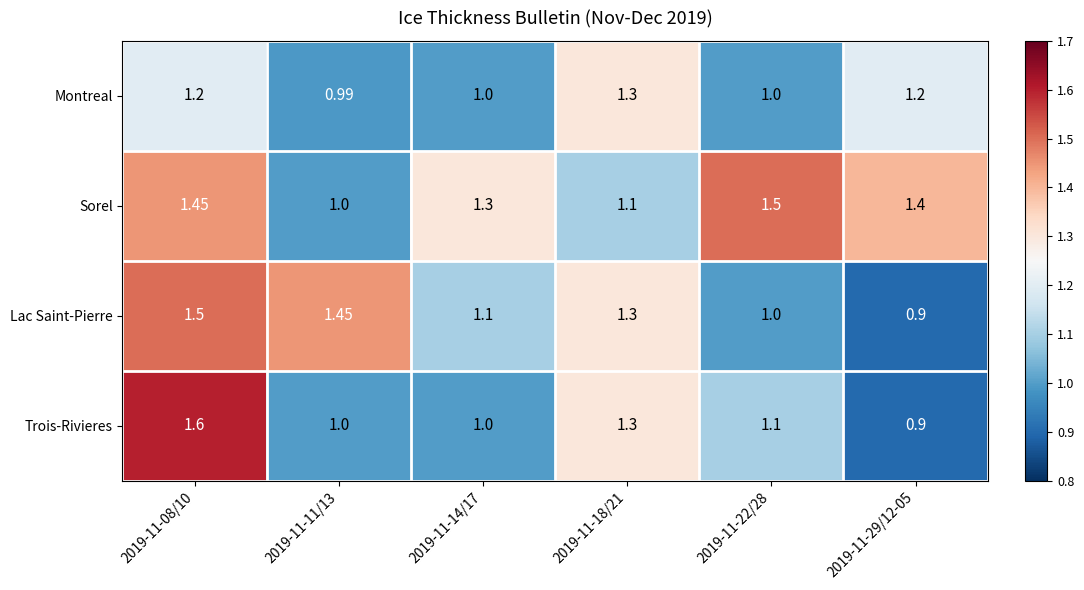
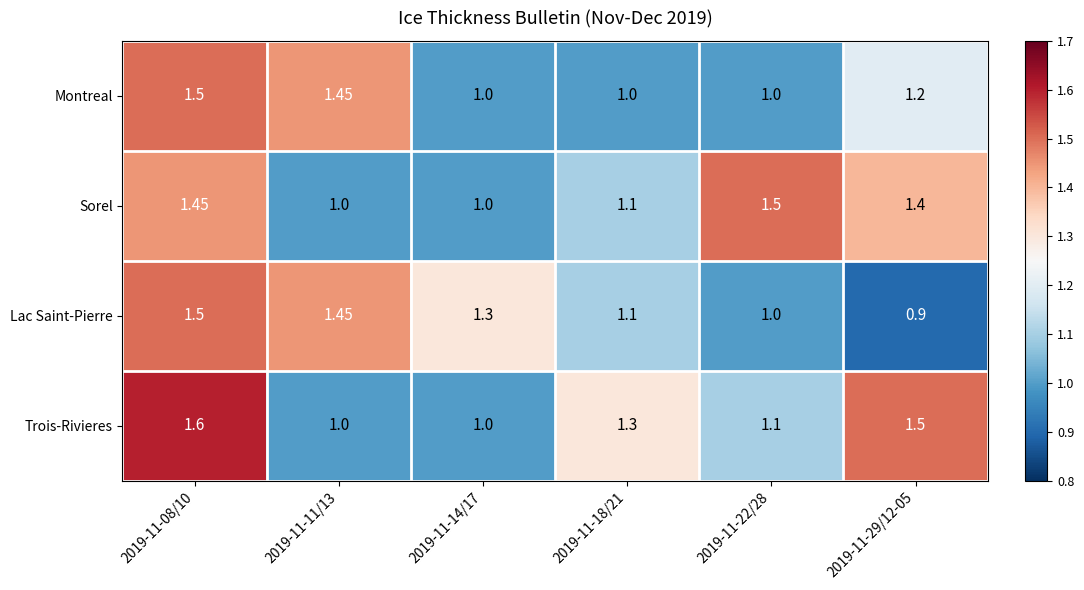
  {
    "Montreal": {
-     "2019-11-08/10": 1.2,
-     "2019-11-11/13": 0.99,
+     "2019-11-08/10": 1.5,
+     "2019-11-11/13": 1.45,
      "2019-11-14/17": 1.0,
-     "2019-11-18/21": 1.3,
+     "2019-11-18/21": 1.0,
      "2019-11-22/28": 1.0,
      "2019-11-29/12-05": 1.2
    },
    "Sorel": {
      "2019-11-08/10": 1.45,
      "2019-11-11/13": 1.0,
-     "2019-11-14/17": 1.3,
+     "2019-11-14/17": 1.0,
      "2019-11-18/21": 1.1,
      "2019-11-22/28": 1.5,
      "2019-11-29/12-05": 1.4
    },
    "Lac Saint-Pierre": {
      "2019-11-08/10": 1.5,
      "2019-11-11/13": 1.45,
-     "2019-11-14/17": 1.1,
-     "2019-11-18/21": 1.3,
+     "2019-11-14/17": 1.3,
+     "2019-11-18/21": 1.1,
      "2019-11-22/28": 1.0,
      "2019-11-29/12-05": 0.9
    },
    "Trois-Rivieres": {
      "2019-11-08/10": 1.6,
      "2019-11-11/13": 1.0,
      "2019-11-14/17": 1.0,
      "2019-11-18/21": 1.3,
      "2019-11-22/28": 1.1,
-     "2019-11-29/12-05": 0.9
+     "2019-11-29/12-05": 1.5
    }
  }
